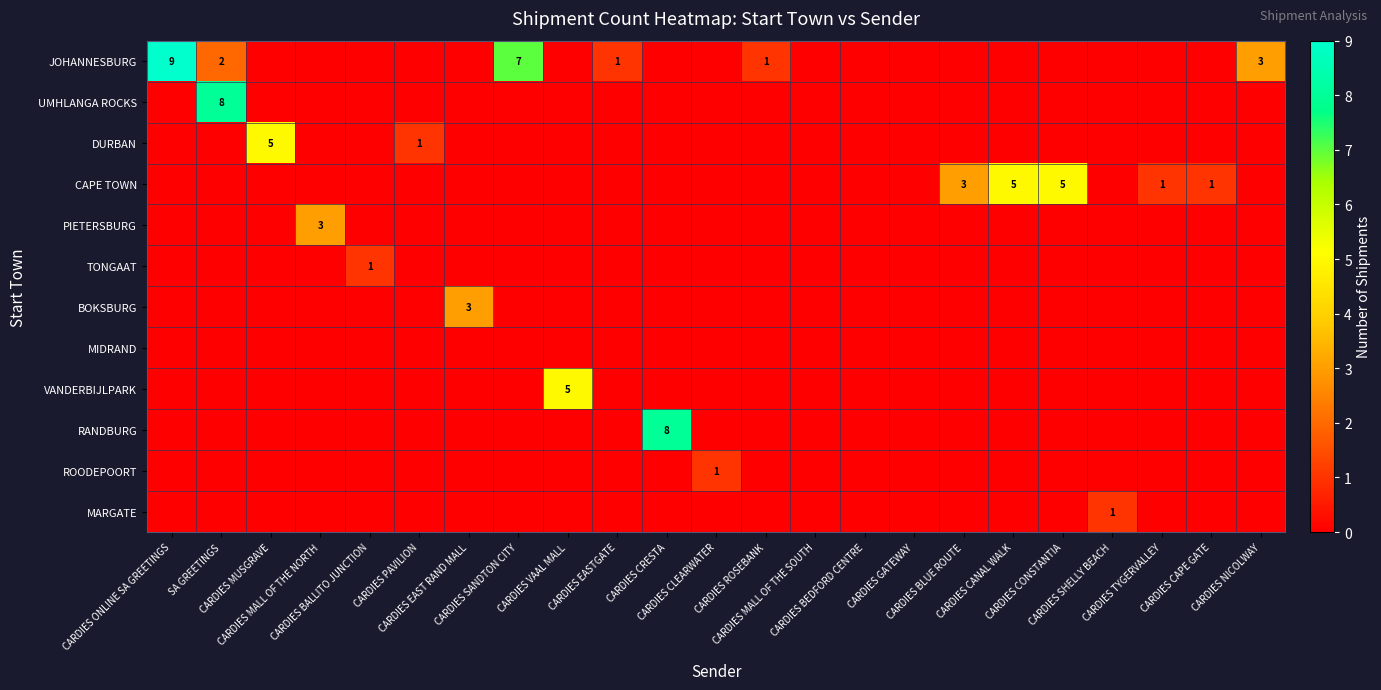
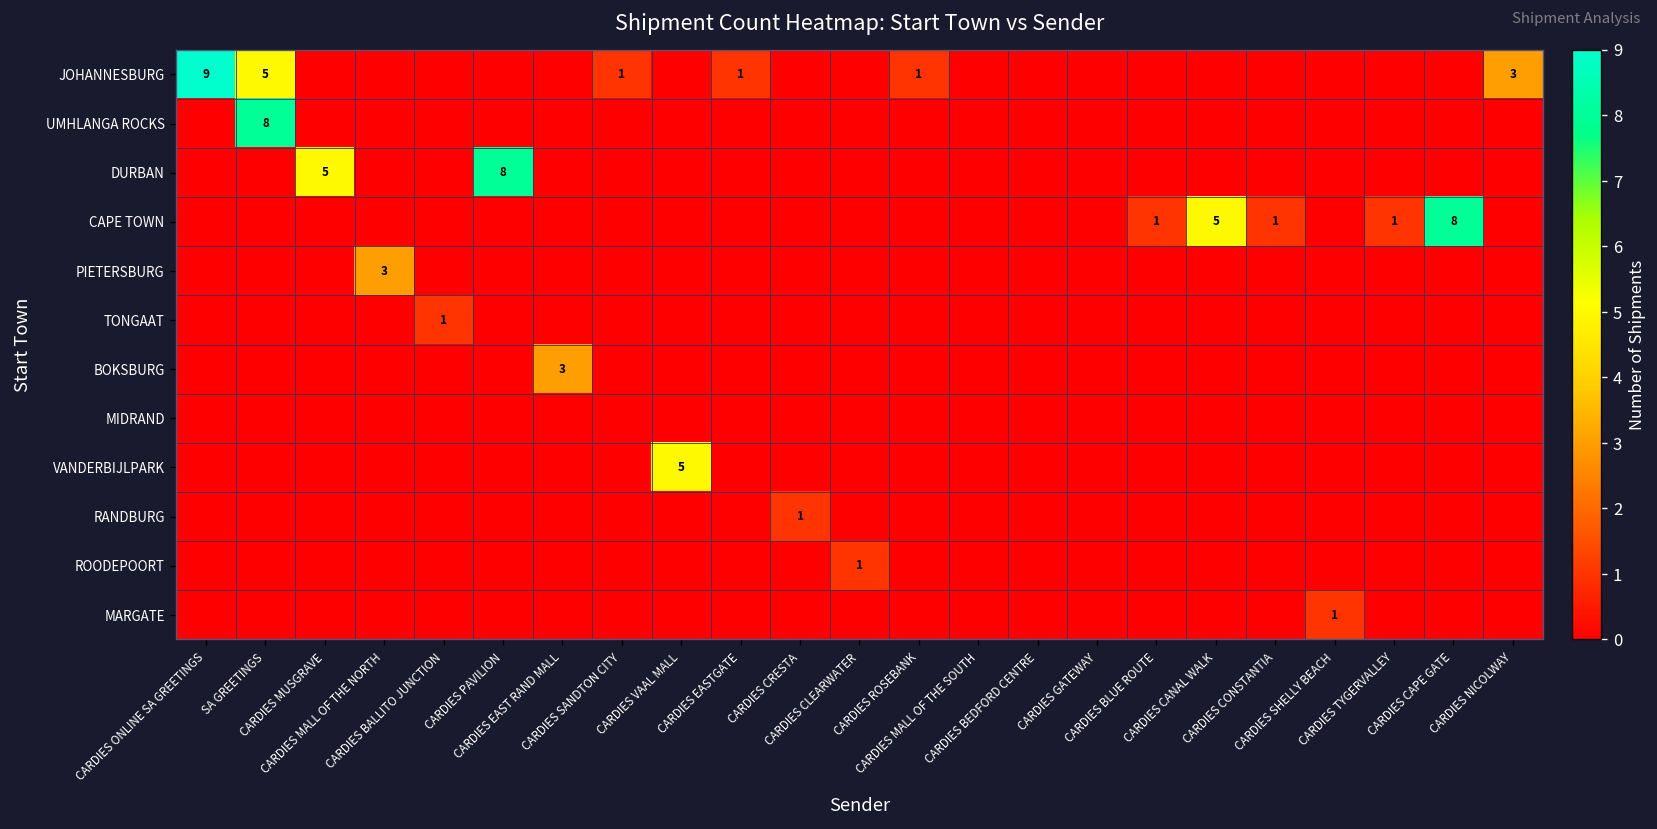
  {
    "JOHANNESBURG": {
      "CARDIES ONLINE SA GREETINGS": 9,
-     "SA GREETINGS": 2,
-     "CARDIES SANDTON CITY": 7,
+     "SA GREETINGS": 5,
+     "CARDIES SANDTON CITY": 1,
      "CARDIES EASTGATE": 1,
      "CARDIES ROSEBANK": 1,
      "CARDIES NICOLWAY": 3
    },
    "UMHLANGA ROCKS": {
      "SA GREETINGS": 8
    },
    "DURBAN": {
      "CARDIES MUSGRAVE": 5,
-     "CARDIES PAVILION": 1
+     "CARDIES PAVILION": 8
    },
    "CAPE TOWN": {
-     "CARDIES BLUE ROUTE": 3,
+     "CARDIES BLUE ROUTE": 1,
      "CARDIES CANAL WALK": 5,
-     "CARDIES CONSTANTIA": 5,
+     "CARDIES CONSTANTIA": 1,
      "CARDIES TYGERVALLEY": 1,
-     "CARDIES CAPE GATE": 1
+     "CARDIES CAPE GATE": 8
    },
    "PIETERSBURG": {
      "CARDIES MALL OF THE NORTH": 3
    },
    "TONGAAT": {
      "CARDIES BALLITO JUNCTION": 1
    },
    "BOKSBURG": {
      "CARDIES EAST RAND MALL": 3
    },
    "VANDERBIJLPARK": {
      "CARDIES VAAL MALL": 5
    },
    "RANDBURG": {
-     "CARDIES CRESTA": 8
+     "CARDIES CRESTA": 1
    },
    "ROODEPOORT": {
      "CARDIES CLEARWATER": 1
    },
    "MARGATE": {
      "CARDIES SHELLY BEACH": 1
    }
  }
